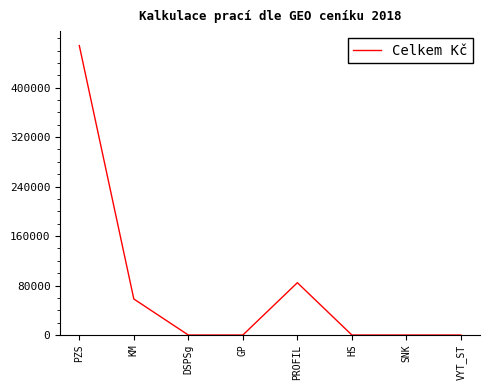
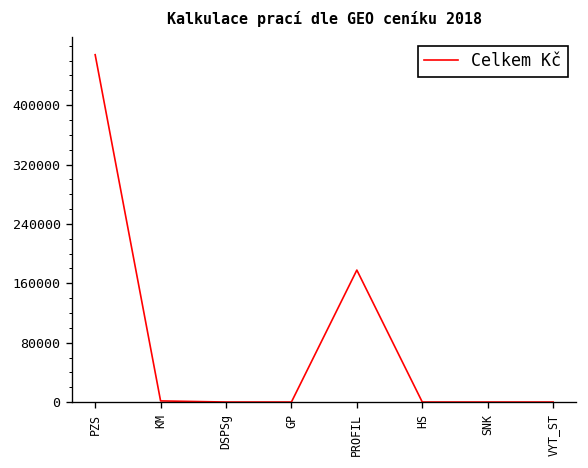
  {
    "PZS": 470000,
-   "KM": 60000,
+   "KM": 0,
    "DSPSg": 0,
    "GP": 0,
-   "PROFIL": 80000,
+   "PROFIL": 180000,
    "HS": 0,
    "SNK": 0,
    "VYT_ST": 0
  }
